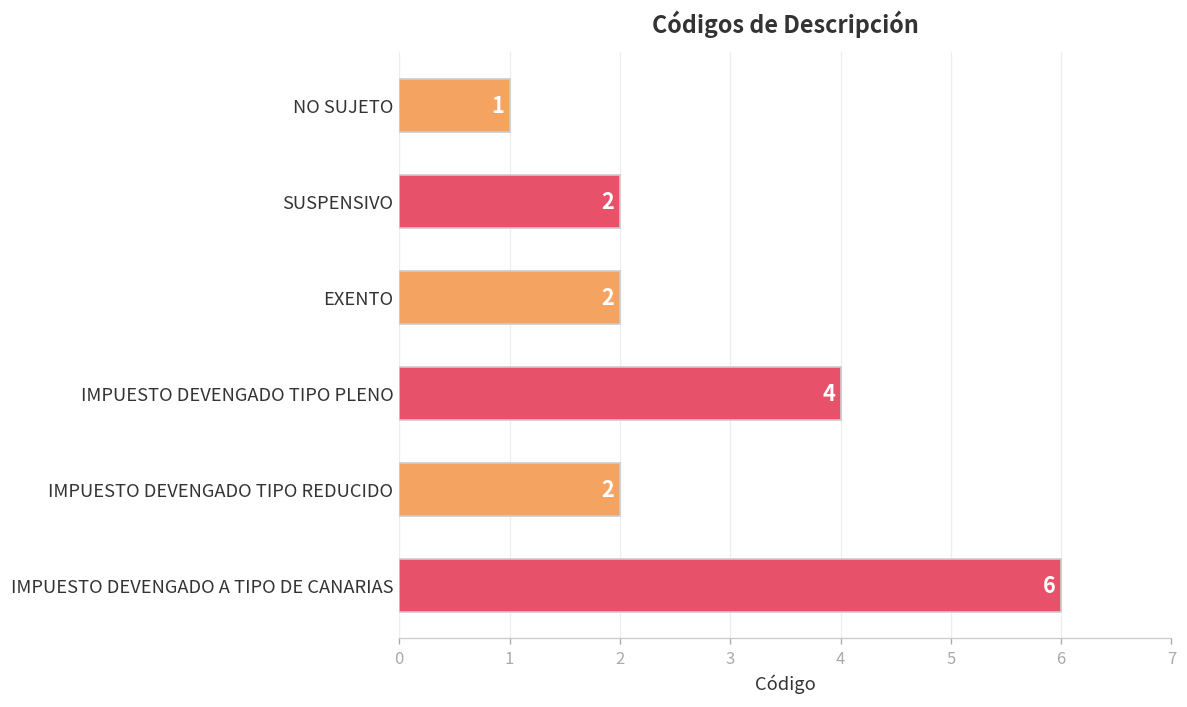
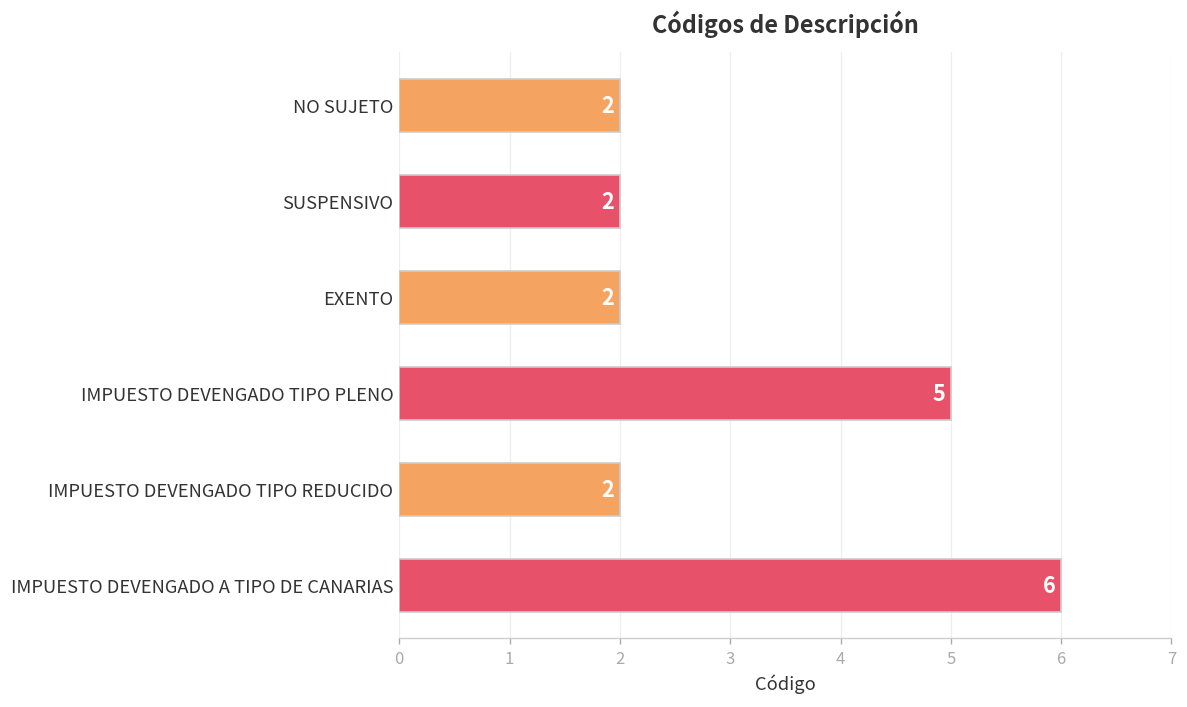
  {
-   "NO SUJETO": 1,
+   "NO SUJETO": 2,
    "SUSPENSIVO": 2,
    "EXENTO": 2,
-   "IMPUESTO DEVENGADO TIPO PLENO": 4,
+   "IMPUESTO DEVENGADO TIPO PLENO": 5,
    "IMPUESTO DEVENGADO TIPO REDUCIDO": 2,
    "IMPUESTO DEVENGADO A TIPO DE CANARIAS": 6
  }
